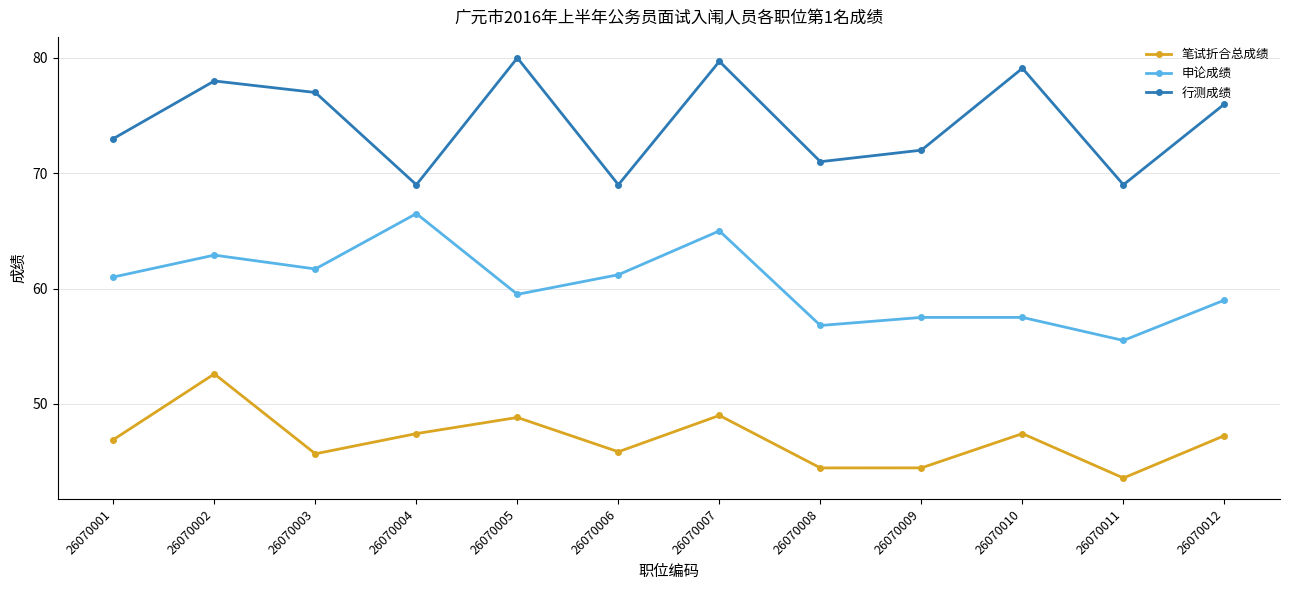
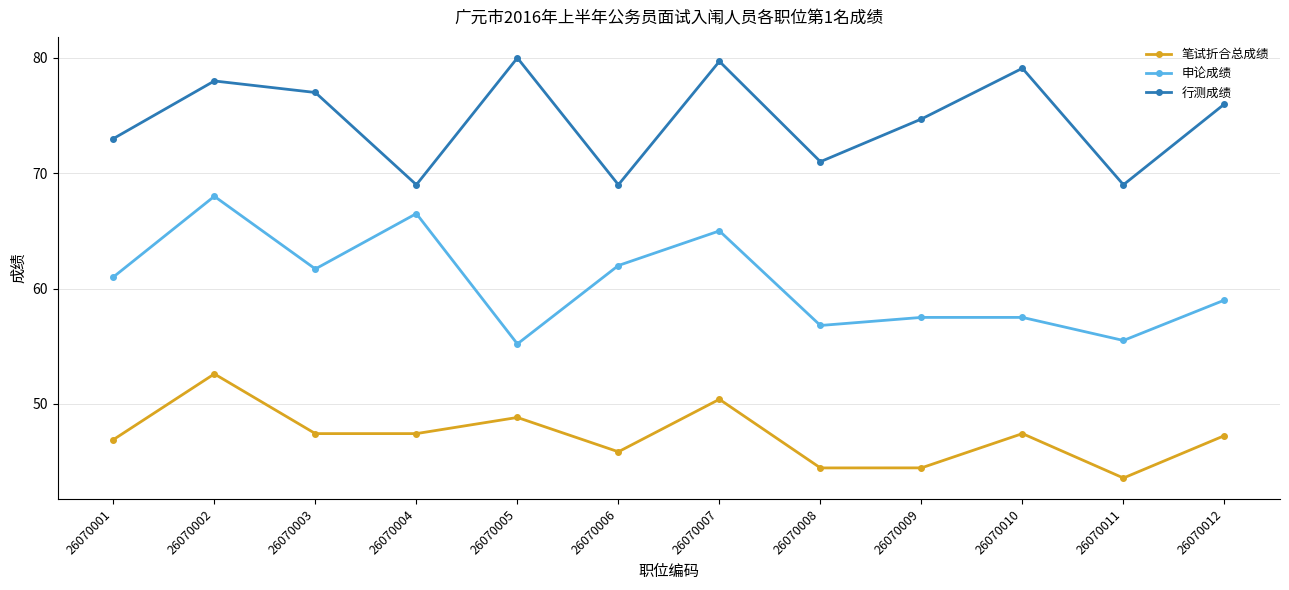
  {
    "笔试折合总成绩": {
      "26070001": 46.9,
      "26070002": 52.6,
-     "26070003": 45.7,
+     "26070003": 47.4,
      "26070004": 47.4,
      "26070005": 48.8,
      "26070006": 45.9,
-     "26070007": 49.0,
+     "26070007": 50.4,
      "26070008": 44.5,
      "26070009": 44.5,
      "26070010": 47.4,
      "26070011": 43.6,
      "26070012": 47.3
    },
    "申论成绩": {
      "26070001": 61.0,
-     "26070002": 62.9,
+     "26070002": 68.0,
      "26070003": 61.7,
      "26070004": 66.5,
-     "26070005": 59.5,
-     "26070006": 61.2,
+     "26070005": 55.2,
+     "26070006": 62.0,
      "26070007": 65.0,
      "26070008": 56.8,
      "26070009": 57.5,
      "26070010": 57.5,
      "26070011": 55.5,
      "26070012": 59.0
    },
    "行测成绩": {
      "26070001": 73.0,
      "26070002": 78.0,
      "26070003": 77.0,
      "26070004": 69.0,
      "26070005": 80.0,
      "26070006": 69.0,
      "26070007": 79.7,
      "26070008": 71.0,
-     "26070009": 72.0,
+     "26070009": 74.7,
      "26070010": 79.1,
      "26070011": 69.0,
      "26070012": 76.0
    }
  }
